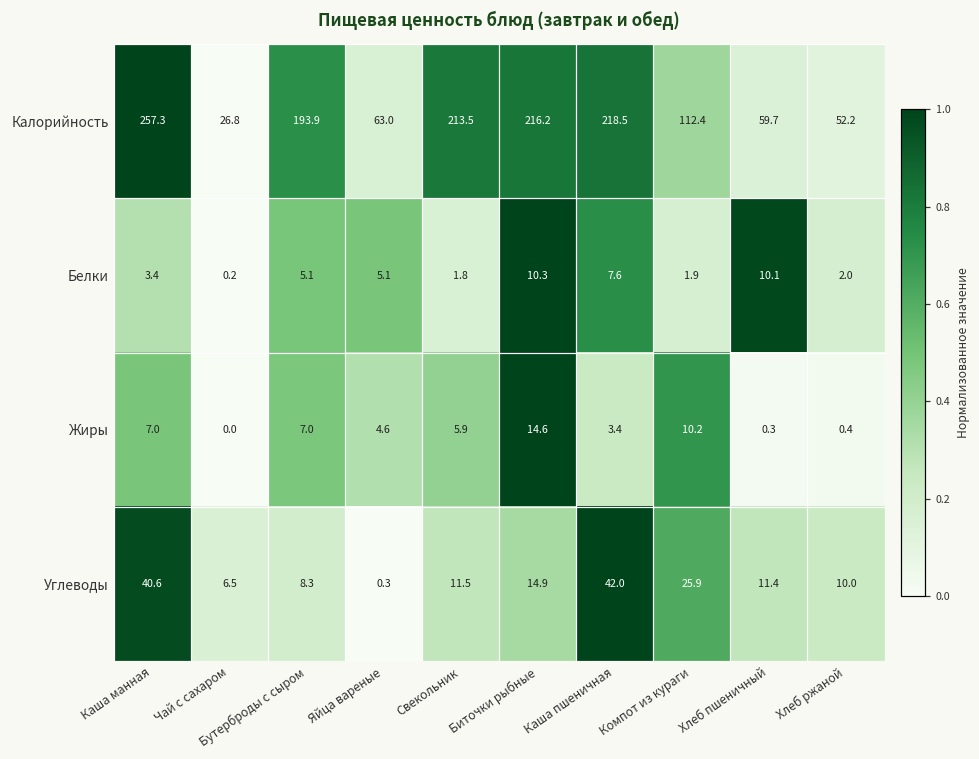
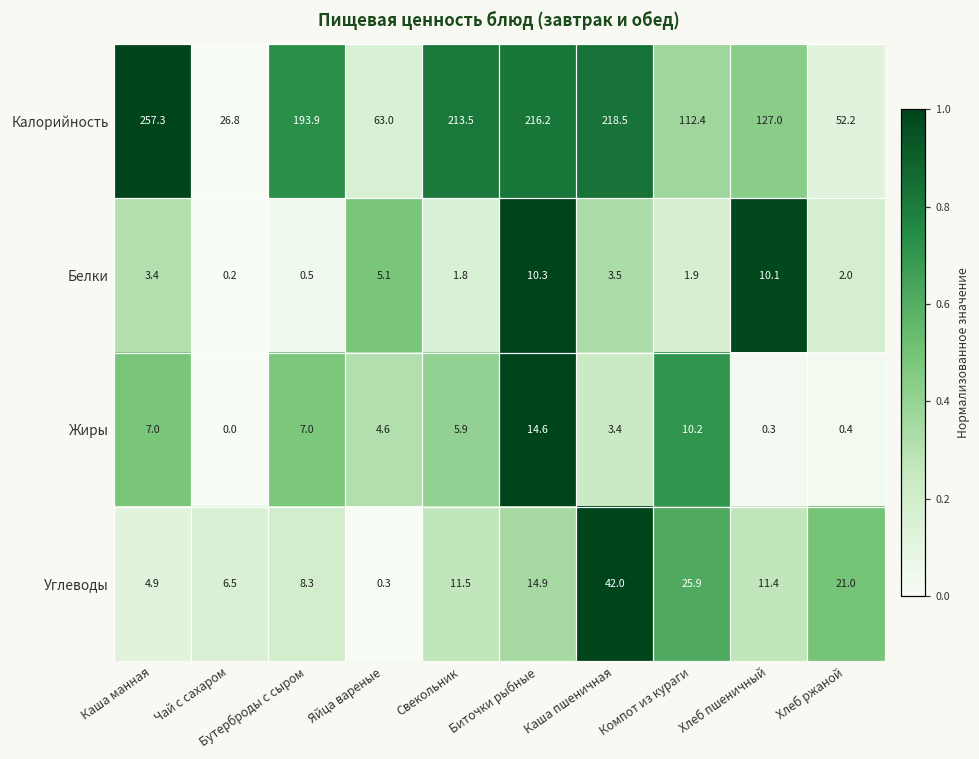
  {
    "Калорийность": {
      "Каша манная": 257.3,
      "Чай с сахаром": 26.8,
      "Бутерброды с сыром": 193.9,
      "Яйца вареные": 63.0,
      "Свекольник": 213.5,
      "Биточки рыбные": 216.2,
      "Каша пшеничная": 218.5,
      "Компот из кураги": 112.4,
-     "Хлеб пшеничный": 59.7,
+     "Хлеб пшеничный": 127.0,
      "Хлеб ржаной": 52.2
    },
    "Белки": {
      "Каша манная": 3.4,
      "Чай с сахаром": 0.2,
-     "Бутерброды с сыром": 5.1,
+     "Бутерброды с сыром": 0.5,
      "Яйца вареные": 5.1,
      "Свекольник": 1.8,
      "Биточки рыбные": 10.3,
-     "Каша пшеничная": 7.6,
+     "Каша пшеничная": 3.5,
      "Компот из кураги": 1.9,
      "Хлеб пшеничный": 10.1,
      "Хлеб ржаной": 2.0
    },
    "Жиры": {
      "Каша манная": 7.0,
      "Чай с сахаром": 0.0,
      "Бутерброды с сыром": 7.0,
      "Яйца вареные": 4.6,
      "Свекольник": 5.9,
      "Биточки рыбные": 14.6,
      "Каша пшеничная": 3.4,
      "Компот из кураги": 10.2,
      "Хлеб пшеничный": 0.3,
      "Хлеб ржаной": 0.4
    },
    "Углеводы": {
-     "Каша манная": 40.6,
+     "Каша манная": 4.9,
      "Чай с сахаром": 6.5,
      "Бутерброды с сыром": 8.3,
      "Яйца вареные": 0.3,
      "Свекольник": 11.5,
      "Биточки рыбные": 14.9,
      "Каша пшеничная": 42.0,
      "Компот из кураги": 25.9,
      "Хлеб пшеничный": 11.4,
-     "Хлеб ржаной": 10.0
+     "Хлеб ржаной": 21.0
    }
  }
